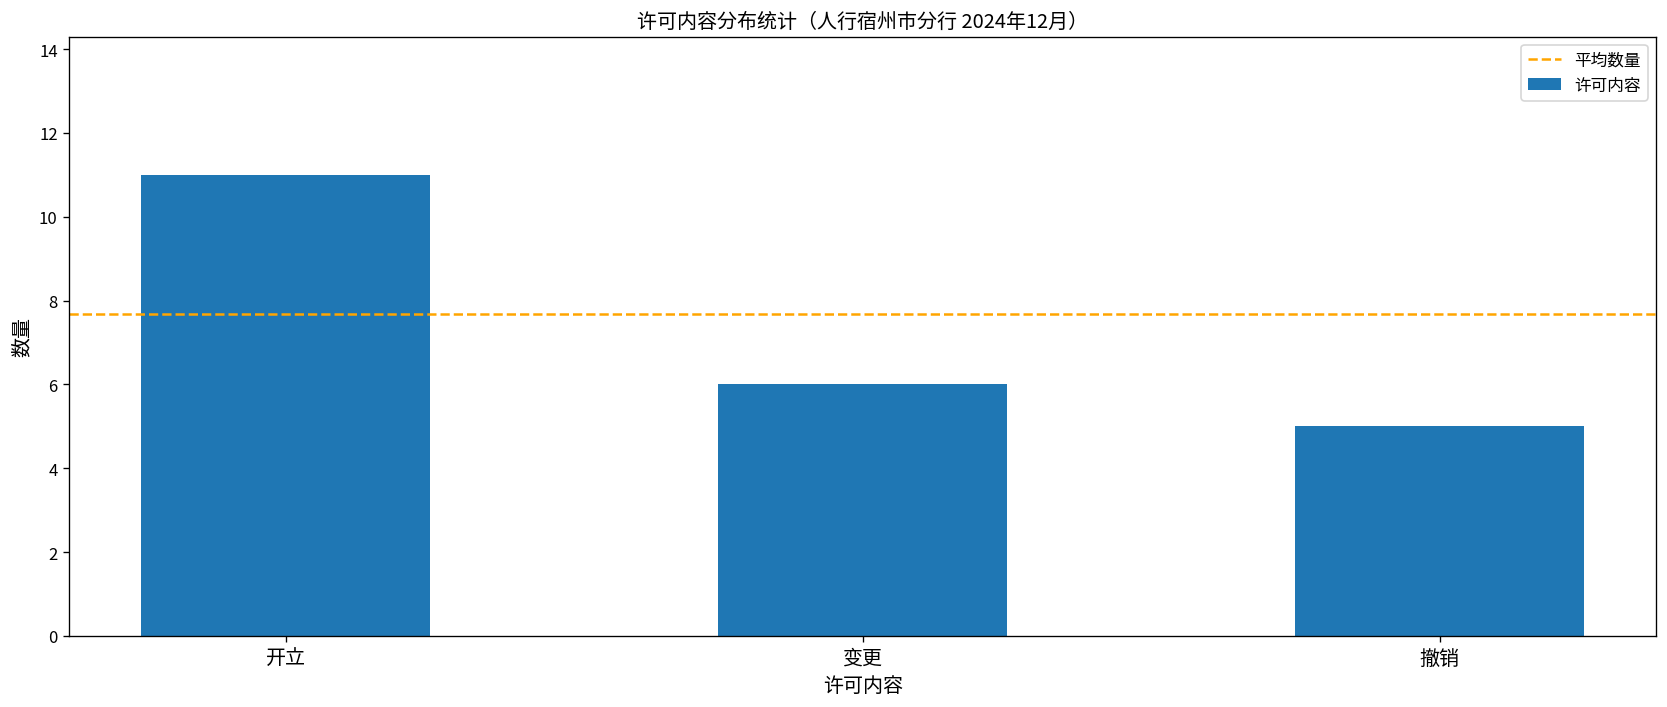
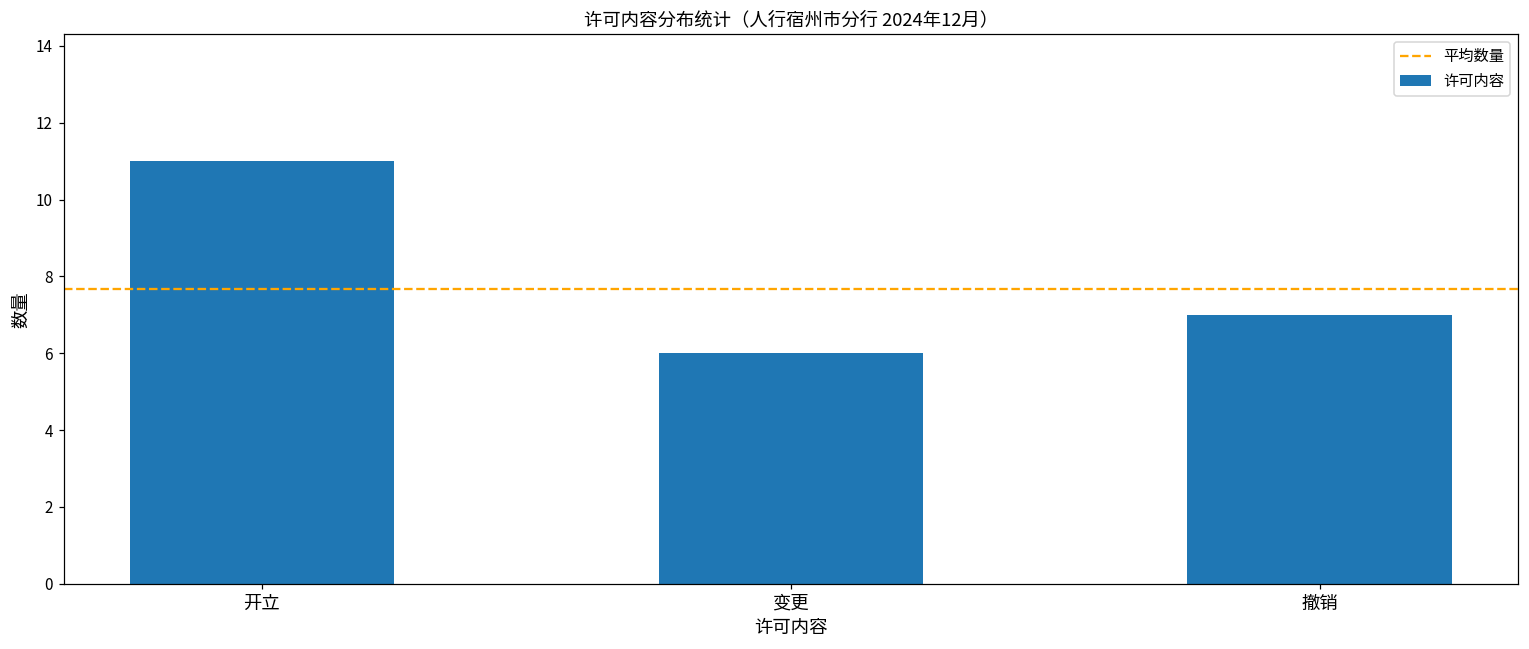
  {
    "开立": 11,
    "变更": 6,
-   "撤销": 5
+   "撤销": 7
  }
